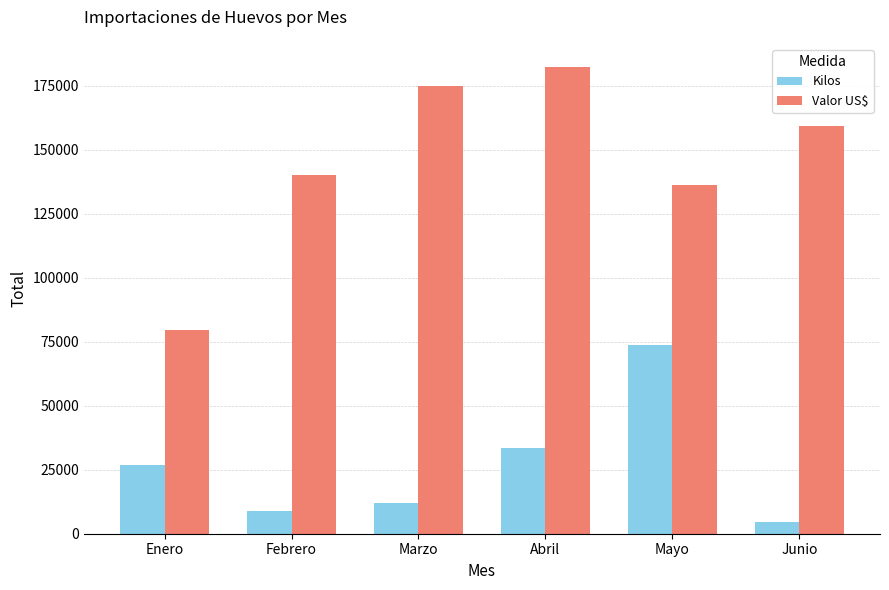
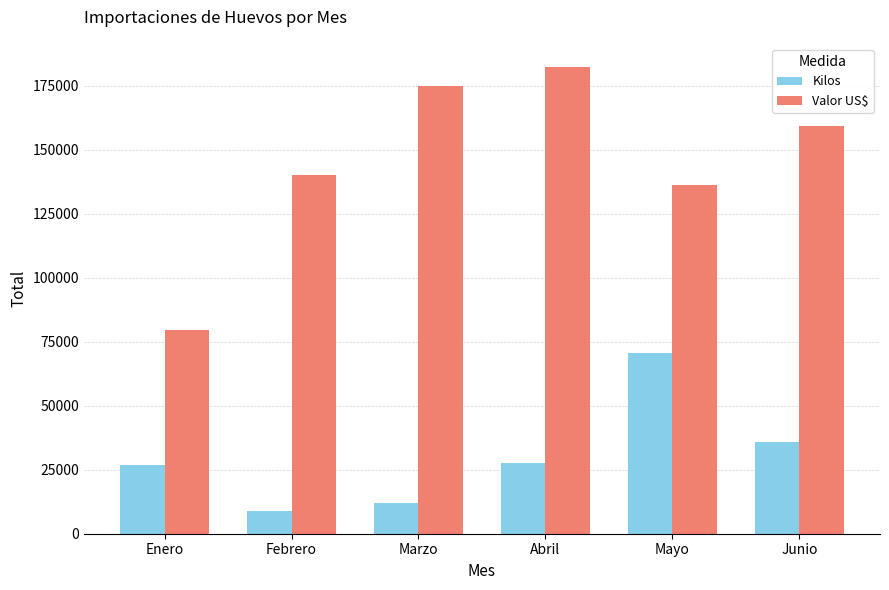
  {
    "Kilos": {
      "Enero": 27000,
      "Febrero": 9000,
      "Marzo": 12000,
-     "Abril": 33000,
-     "Mayo": 74000,
-     "Junio": 5000
+     "Abril": 28000,
+     "Mayo": 71000,
+     "Junio": 36000
    },
    "Valor US$": {
      "Enero": 80000,
      "Febrero": 140000,
      "Marzo": 175000,
      "Abril": 182000,
      "Mayo": 136000,
      "Junio": 159000
    }
  }
